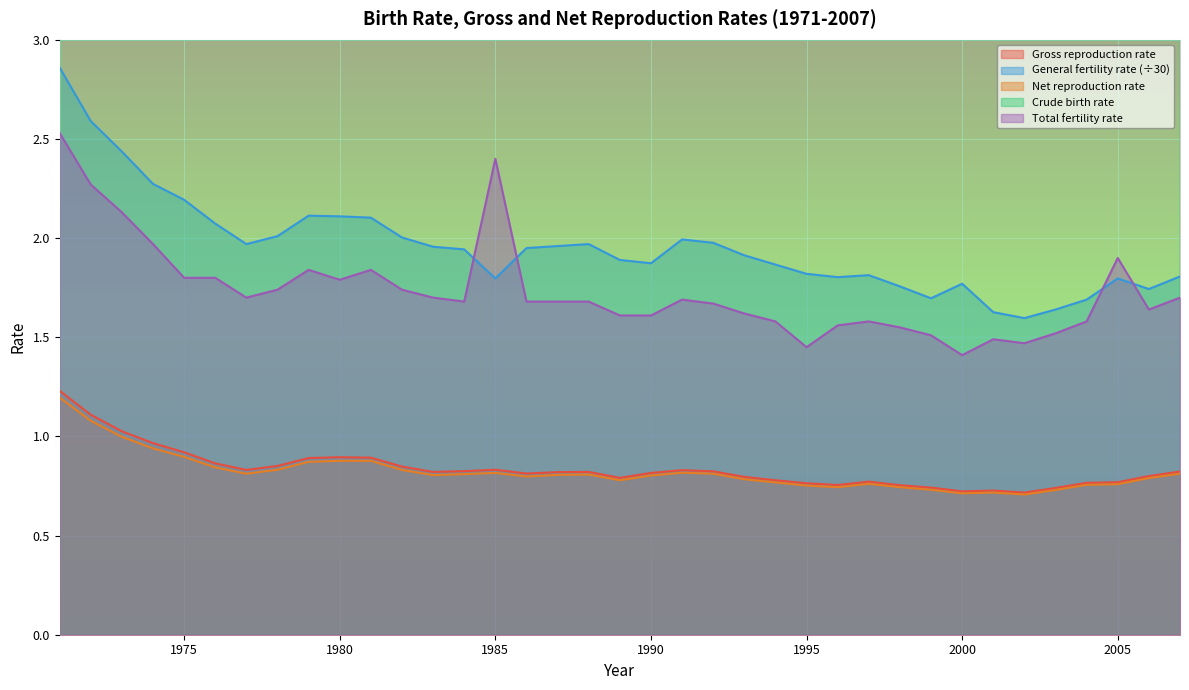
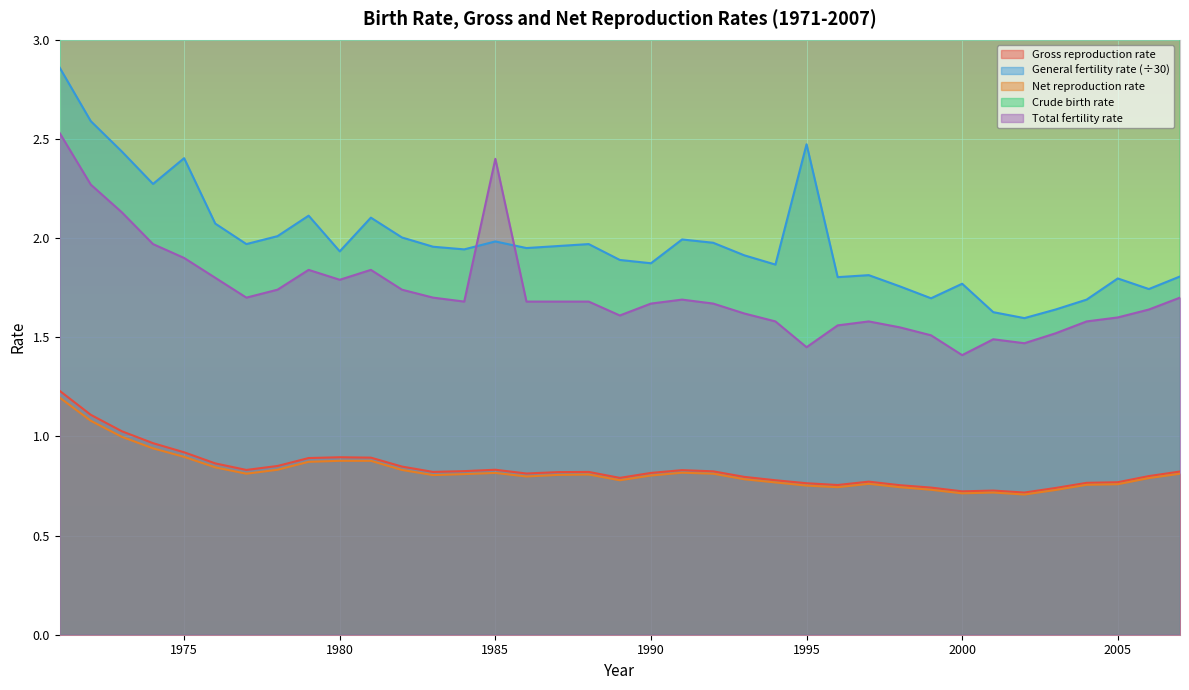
  {
    "General fertility rate (÷30)": {
-     "1975": 2.19,
-     "1980": 2.11,
-     "1985": 1.80,
+     "1975": 2.40,
+     "1980": 1.93,
+     "1985": 1.98,
      "1990": 1.87,
-     "1995": 1.82,
+     "1995": 2.47,
      "2000": 1.77,
      "2005": 1.80
    },
    "Total fertility rate": {
-     "1975": 1.8,
+     "1975": 1.9,
      "1980": 1.79,
      "1985": 2.40,
-     "1990": 1.61,
+     "1990": 1.67,
      "1995": 1.45,
      "2000": 1.41,
-     "2005": 1.9
+     "2005": 1.6
    }
  }
